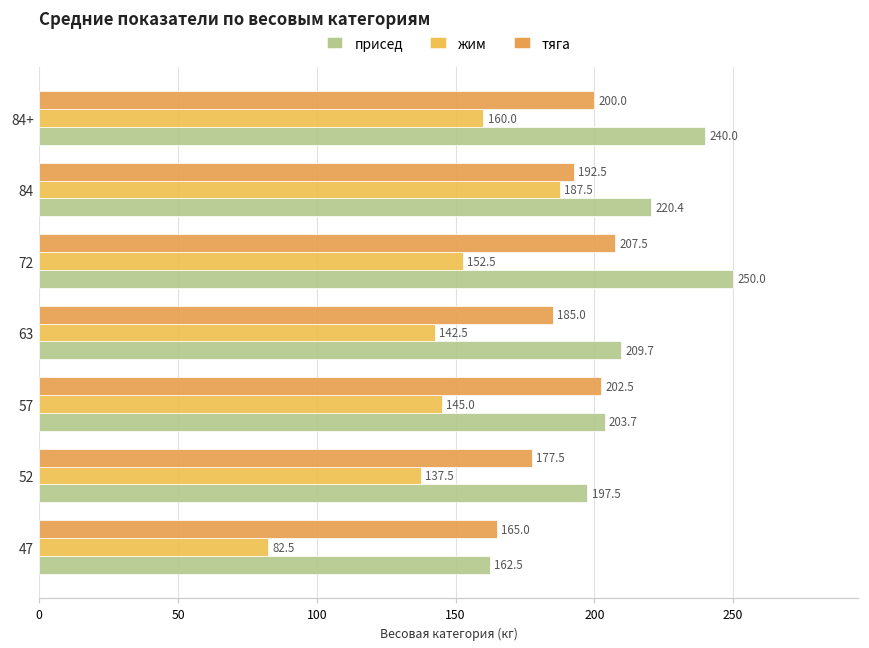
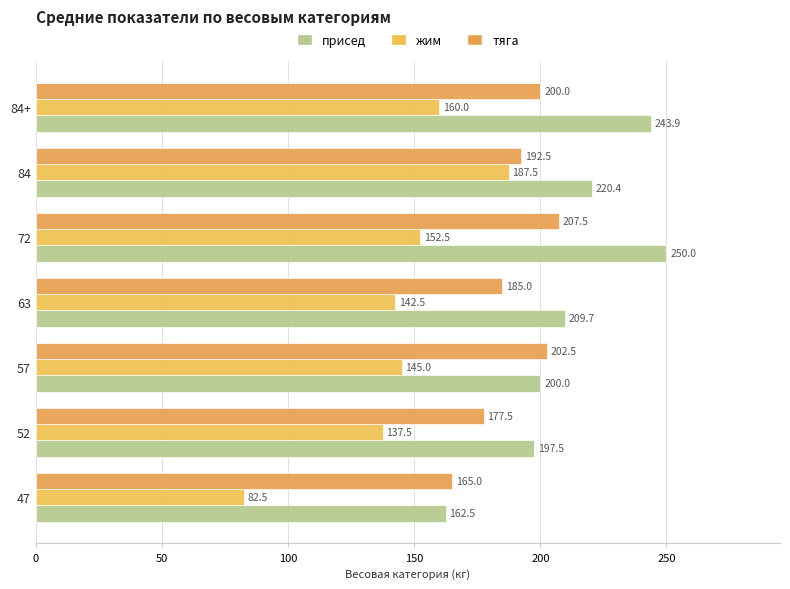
  {
    "присед": {
-     "84+": 240.0,
+     "84+": 243.9,
      "84": 220.4,
      "72": 250.0,
      "63": 209.7,
-     "57": 203.7,
+     "57": 200.0,
      "52": 197.5,
      "47": 162.5
    }
  }
